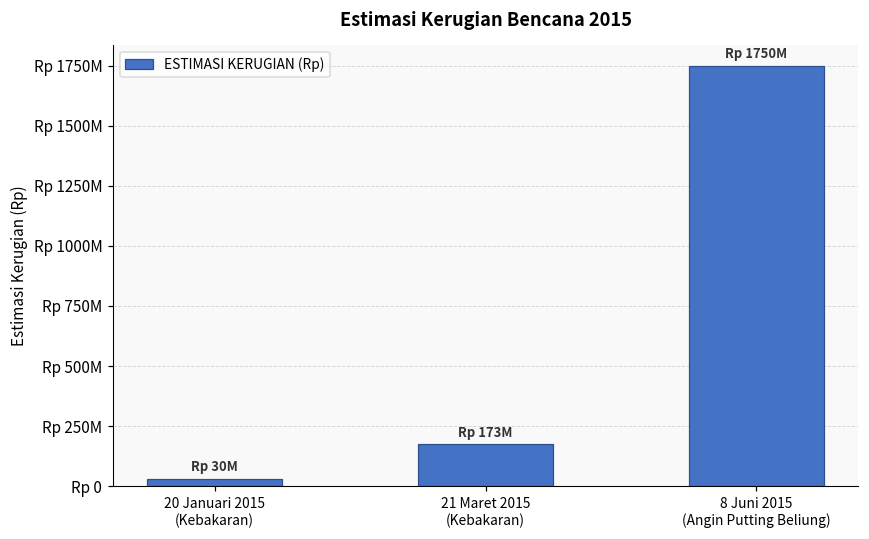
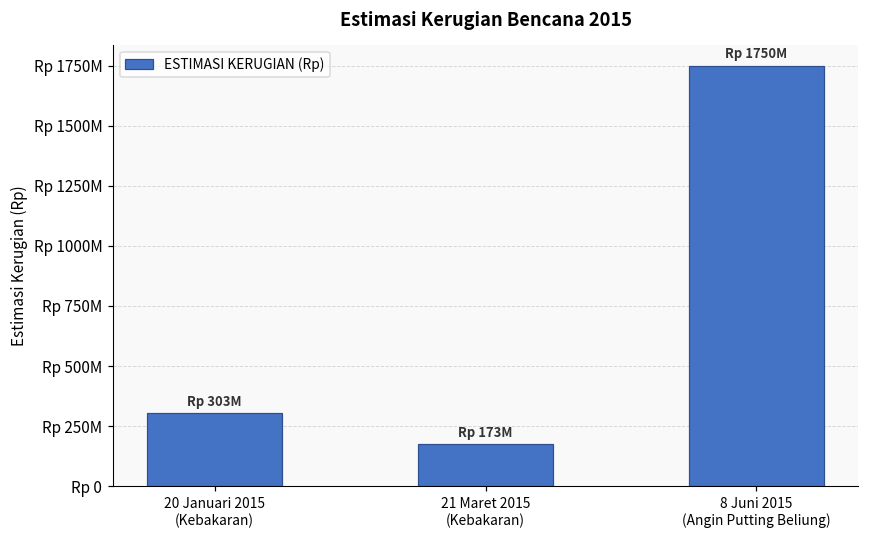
  {
-   "20 Januari 2015 (Kebakaran)": "30M",
+   "20 Januari 2015 (Kebakaran)": "303M",
    "21 Maret 2015 (Kebakaran)": "173M",
    "8 Juni 2015 (Angin Putting Beliung)": "1750M"
  }
